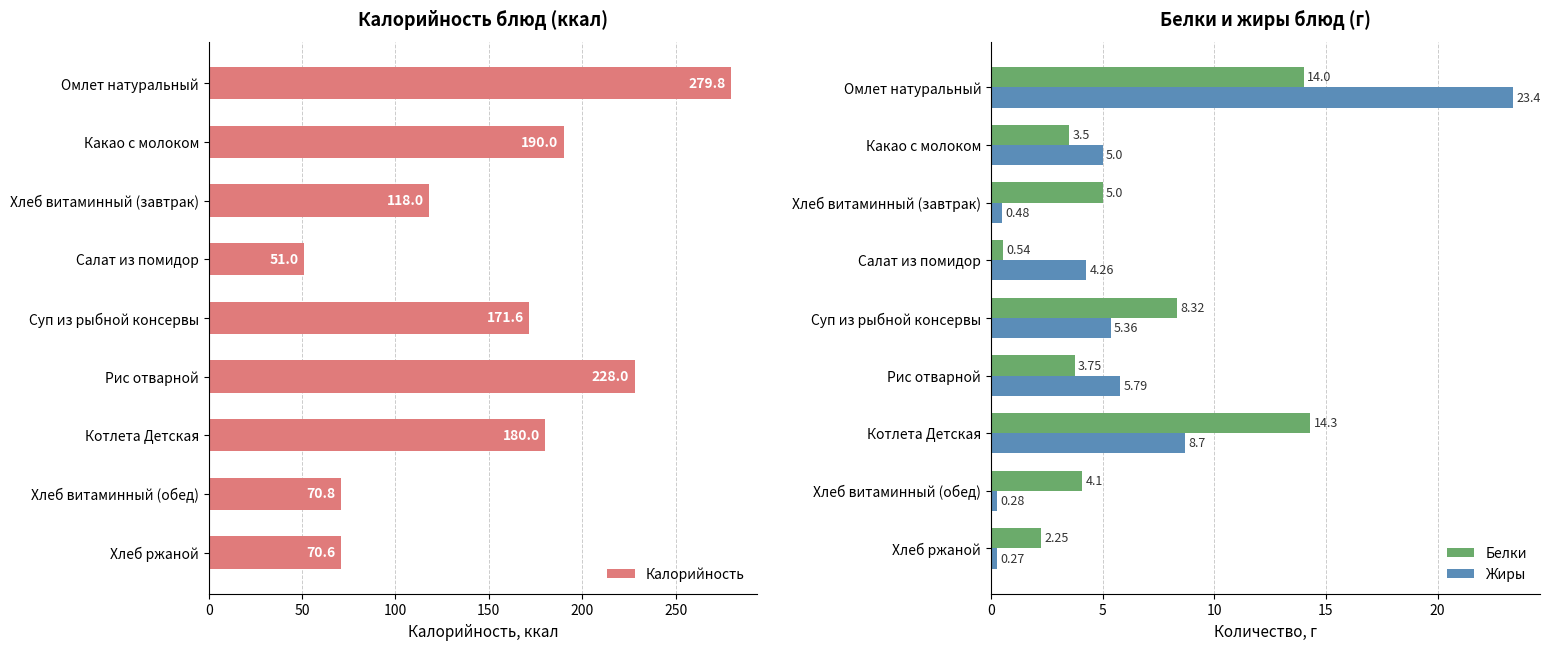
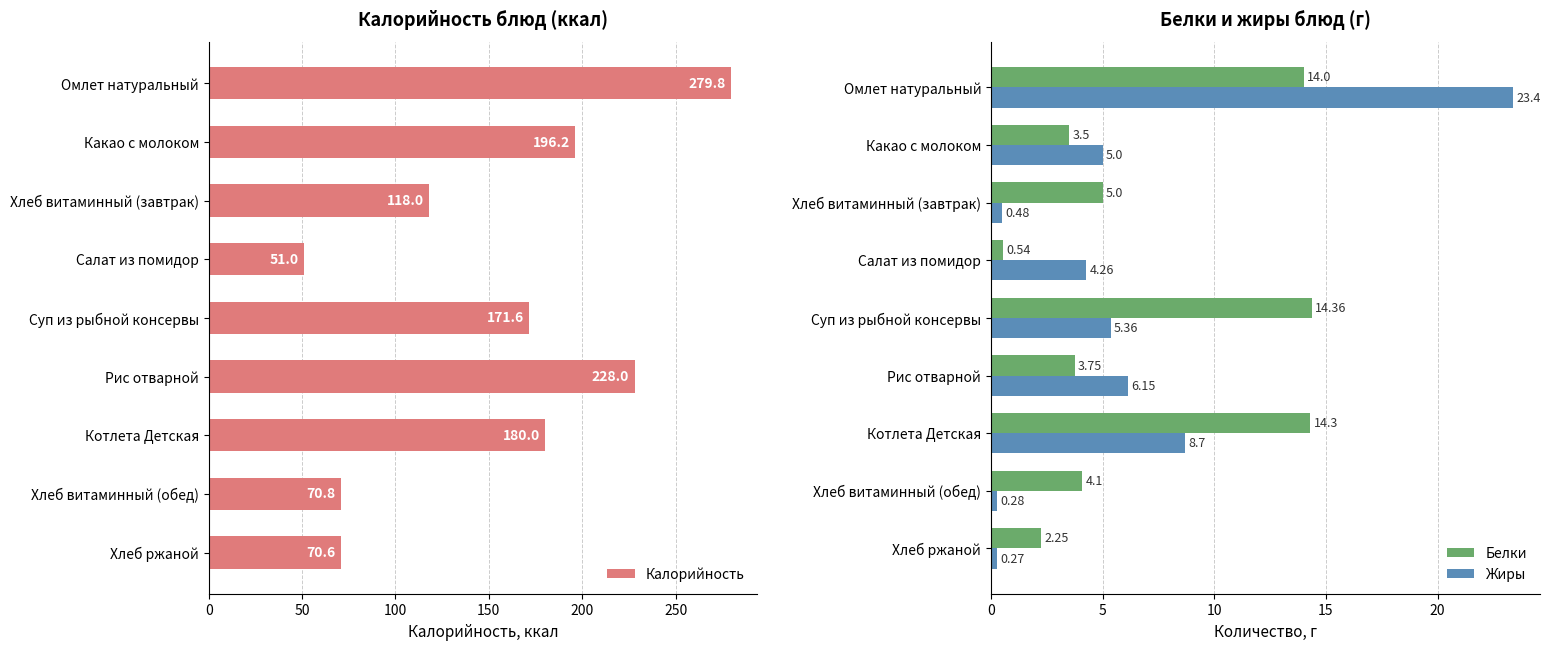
  {
    "Калорийность блюд (ккал)": {
      "Омлет натуральный": 279.8,
-     "Какао с молоком": 190.0,
+     "Какао с молоком": 196.2,
      "Хлеб витаминный (завтрак)": 118.0,
      "Салат из помидор": 51.0,
      "Суп из рыбной консервы": 171.6,
      "Рис отварной": 228.0,
      "Котлета Детская": 180.0,
      "Хлеб витаминный (обед)": 70.8,
      "Хлеб ржаной": 70.6
    },
    "Белки и жиры блюд (г)": {
      "Белки": {
        "Омлет натуральный": 14.0,
        "Какао с молоком": 3.5,
        "Хлеб витаминный (завтрак)": 5.0,
        "Салат из помидор": 0.54,
-       "Суп из рыбной консервы": 8.32,
+       "Суп из рыбной консервы": 14.36,
        "Рис отварной": 3.75,
        "Котлета Детская": 14.3,
        "Хлеб витаминный (обед)": 4.1,
        "Хлеб ржаной": 2.25
      },
      "Жиры": {
        "Омлет натуральный": 23.4,
        "Какао с молоком": 5.0,
        "Хлеб витаминный (завтрак)": 0.48,
        "Салат из помидор": 4.26,
        "Суп из рыбной консервы": 5.36,
-       "Рис отварной": 5.79,
+       "Рис отварной": 6.15,
        "Котлета Детская": 8.7,
        "Хлеб витаминный (обед)": 0.28,
        "Хлеб ржаной": 0.27
      }
    }
  }
